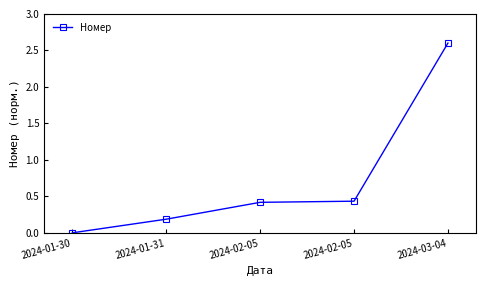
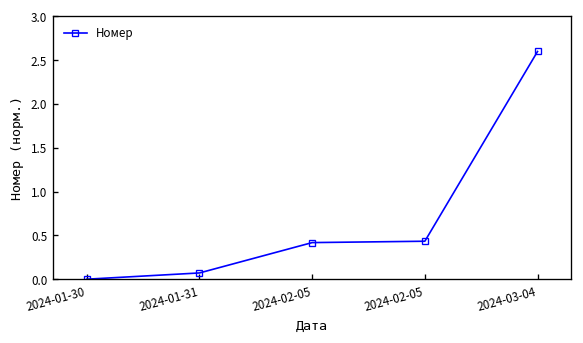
  {
    "2024-01-30": 0.0,
-   "2024-01-31": 0.2,
+   "2024-01-31": 0.1,
    "2024-03-04": 2.6
  }
